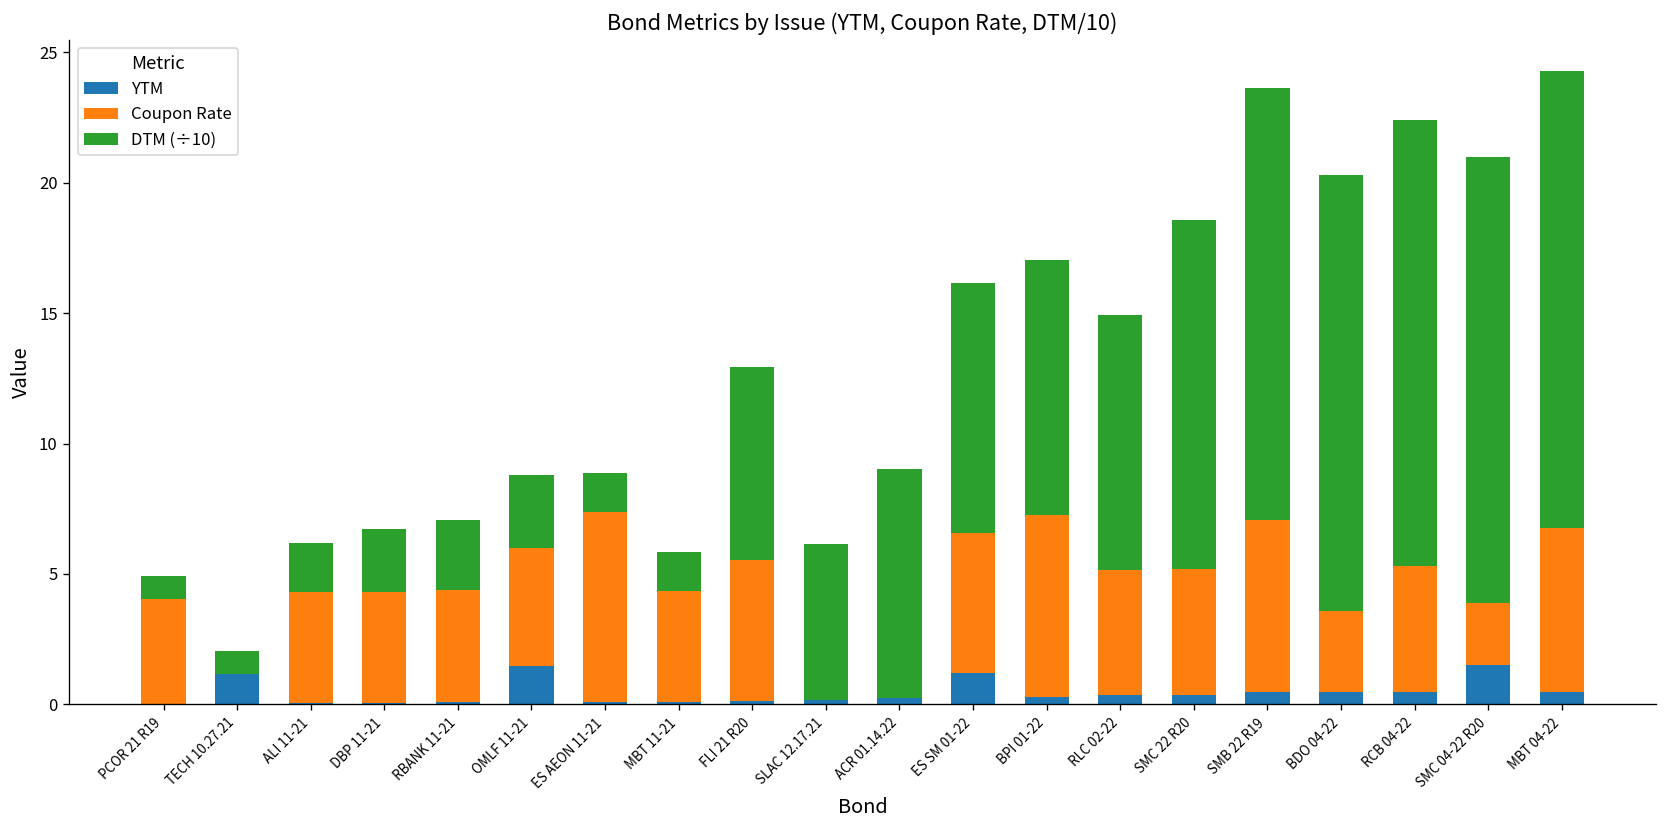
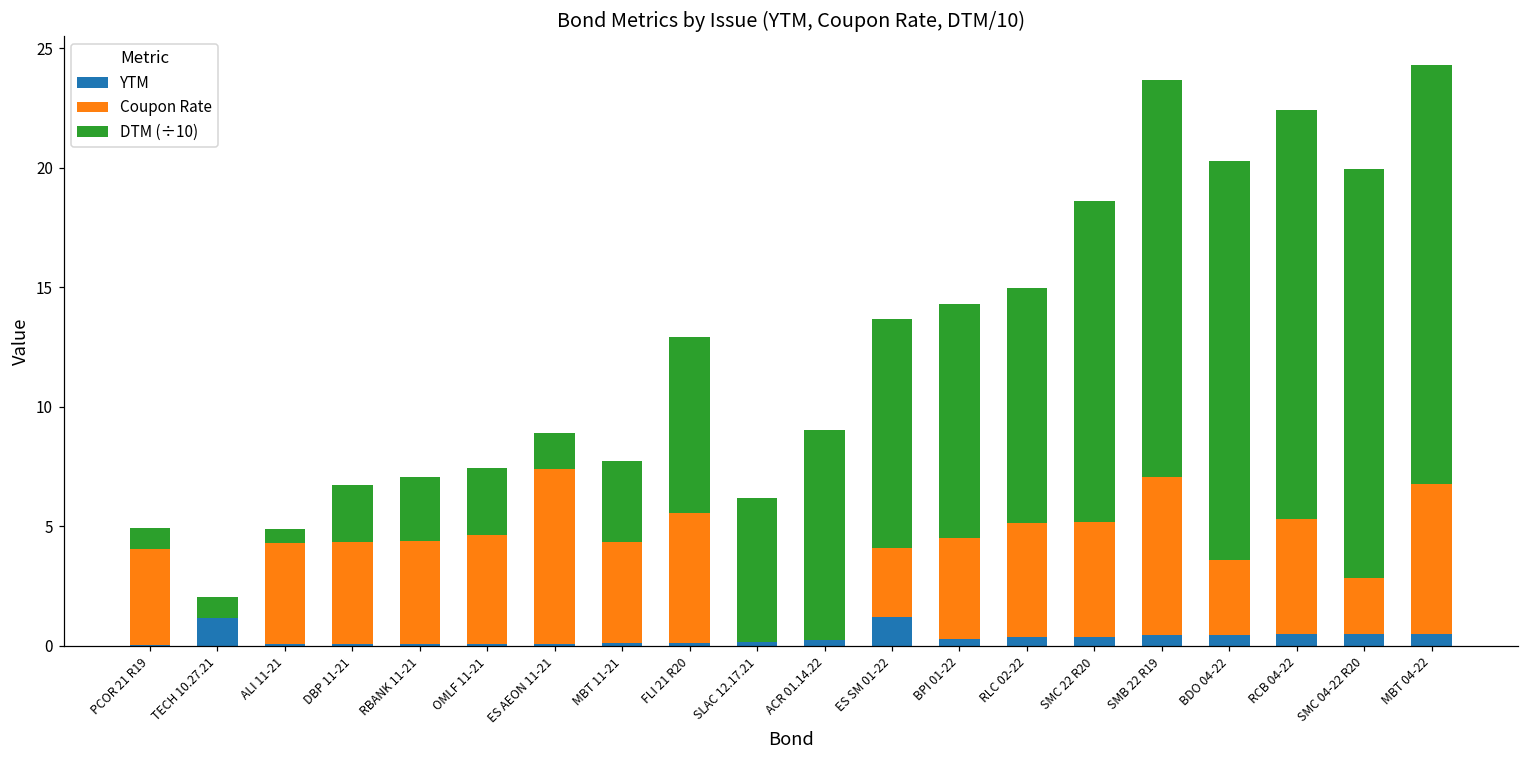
  {
    "YTM": {
      "TECH 10.27.21": 1.2,
-     "OMLF 11-21": 1.5,
+     "OMLF 11-21": 0.1,
      "FLI 21 R20": 0.1,
      "SLAC 12.17.21": 0.2,
      "ACR 01.14.22": 0.2,
      "ES SM 01-22": 1.2,
      "BPI 01-22": 0.3,
      "RLC 02-22": 0.4,
      "SMC 22 R20": 0.4,
      "SMB 22 R19": 0.5,
      "BDO 04-22": 0.5,
      "RCB 04-22": 0.5,
-     "SMC 04-22 R20": 1.5,
+     "SMC 04-22 R20": 0.5,
      "MBT 04-22": 0.5
    },
    "Coupon Rate": {
      "PCOR 21 R19": 4.0,
      "TECH 10.27.21": 0.0,
      "ALI 11-21": 4.2,
      "DBP 11-21": 4.3,
      "RBANK 11-21": 4.3,
      "OMLF 11-21": 4.6,
      "ES AEON 11-21": 7.3,
      "MBT 11-21": 4.3,
      "FLI 21 R20": 5.4,
      "SLAC 12.17.21": 0.0,
      "ACR 01.14.22": 0.0,
-     "ES SM 01-22": 5.4,
-     "BPI 01-22": 7.0,
+     "ES SM 01-22": 2.9,
+     "BPI 01-22": 4.2,
      "RLC 02-22": 4.8,
      "SMC 22 R20": 4.8,
      "SMB 22 R19": 6.6,
      "BDO 04-22": 3.1,
      "RCB 04-22": 4.8,
      "SMC 04-22 R20": 2.4,
      "MBT 04-22": 6.3
    },
    "DTM (÷10)": {
      "PCOR 21 R19": 0.9,
      "TECH 10.27.21": 0.9,
-     "ALI 11-21": 1.9,
+     "ALI 11-21": 0.6,
      "DBP 11-21": 2.4,
      "RBANK 11-21": 2.7,
      "OMLF 11-21": 2.8,
      "ES AEON 11-21": 1.5,
-     "MBT 11-21": 1.5,
+     "MBT 11-21": 3.4,
      "FLI 21 R20": 7.4,
      "SLAC 12.17.21": 6.0,
      "ACR 01.14.22": 8.8,
      "ES SM 01-22": 9.6,
      "BPI 01-22": 9.8,
      "RLC 02-22": 9.8,
      "SMC 22 R20": 13.4,
      "SMB 22 R19": 16.6,
      "BDO 04-22": 16.7,
      "RCB 04-22": 17.1,
      "SMC 04-22 R20": 17.1,
      "MBT 04-22": 17.5
    }
  }
